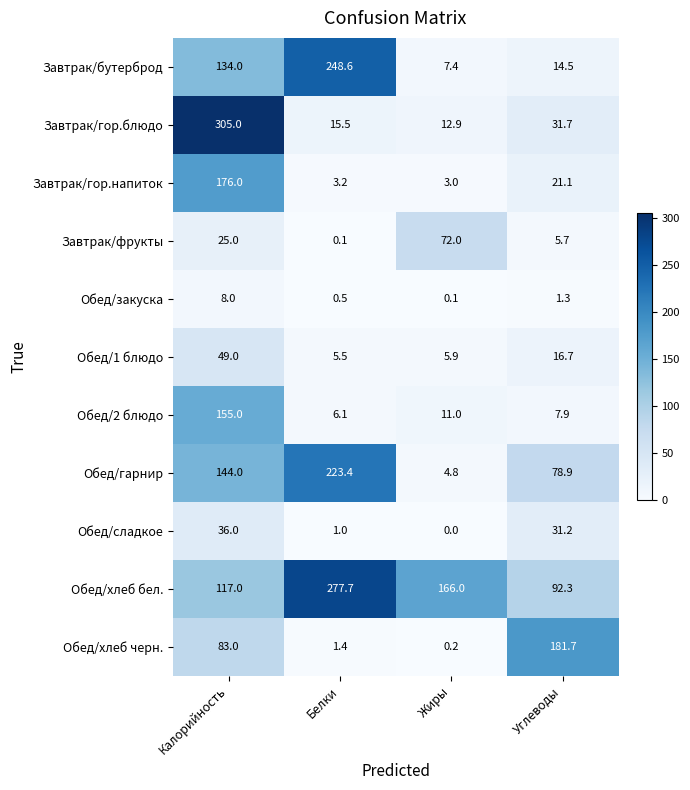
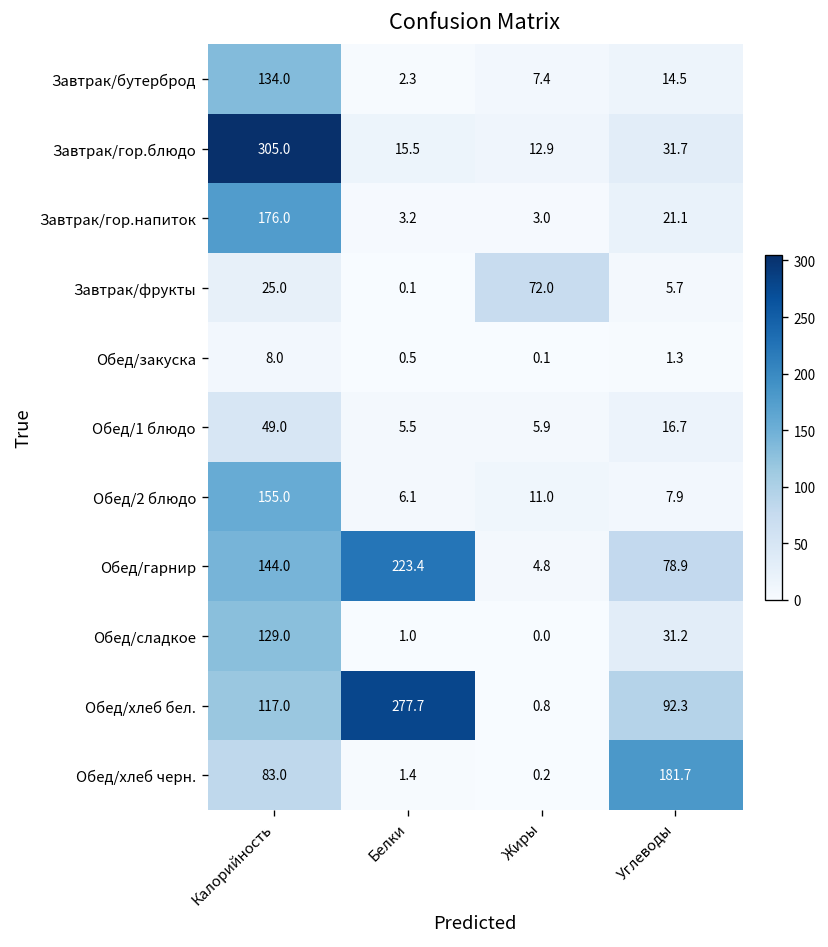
  {
    "Завтрак/бутерброд": {
      "Калорийность": 134.0,
-     "Белки": 248.6,
+     "Белки": 2.3,
      "Жиры": 7.4,
      "Углеводы": 14.5
    },
    "Завтрак/гор.блюдо": {
      "Калорийность": 305.0,
      "Белки": 15.5,
      "Жиры": 12.9,
      "Углеводы": 31.7
    },
    "Завтрак/гор.напиток": {
      "Калорийность": 176.0,
      "Белки": 3.2,
      "Жиры": 3.0,
      "Углеводы": 21.1
    },
    "Завтрак/фрукты": {
      "Калорийность": 25.0,
      "Белки": 0.1,
      "Жиры": 72.0,
      "Углеводы": 5.7
    },
    "Обед/закуска": {
      "Калорийность": 8.0,
      "Белки": 0.5,
      "Жиры": 0.1,
      "Углеводы": 1.3
    },
    "Обед/1 блюдо": {
      "Калорийность": 49.0,
      "Белки": 5.5,
      "Жиры": 5.9,
      "Углеводы": 16.7
    },
    "Обед/2 блюдо": {
      "Калорийность": 155.0,
      "Белки": 6.1,
      "Жиры": 11.0,
      "Углеводы": 7.9
    },
    "Обед/гарнир": {
      "Калорийность": 144.0,
      "Белки": 223.4,
      "Жиры": 4.8,
      "Углеводы": 78.9
    },
    "Обед/сладкое": {
-     "Калорийность": 36.0,
+     "Калорийность": 129.0,
      "Белки": 1.0,
      "Жиры": 0.0,
      "Углеводы": 31.2
    },
    "Обед/хлеб бел.": {
      "Калорийность": 117.0,
      "Белки": 277.7,
-     "Жиры": 166.0,
+     "Жиры": 0.8,
      "Углеводы": 92.3
    },
    "Обед/хлеб черн.": {
      "Калорийность": 83.0,
      "Белки": 1.4,
      "Жиры": 0.2,
      "Углеводы": 181.7
    }
  }
